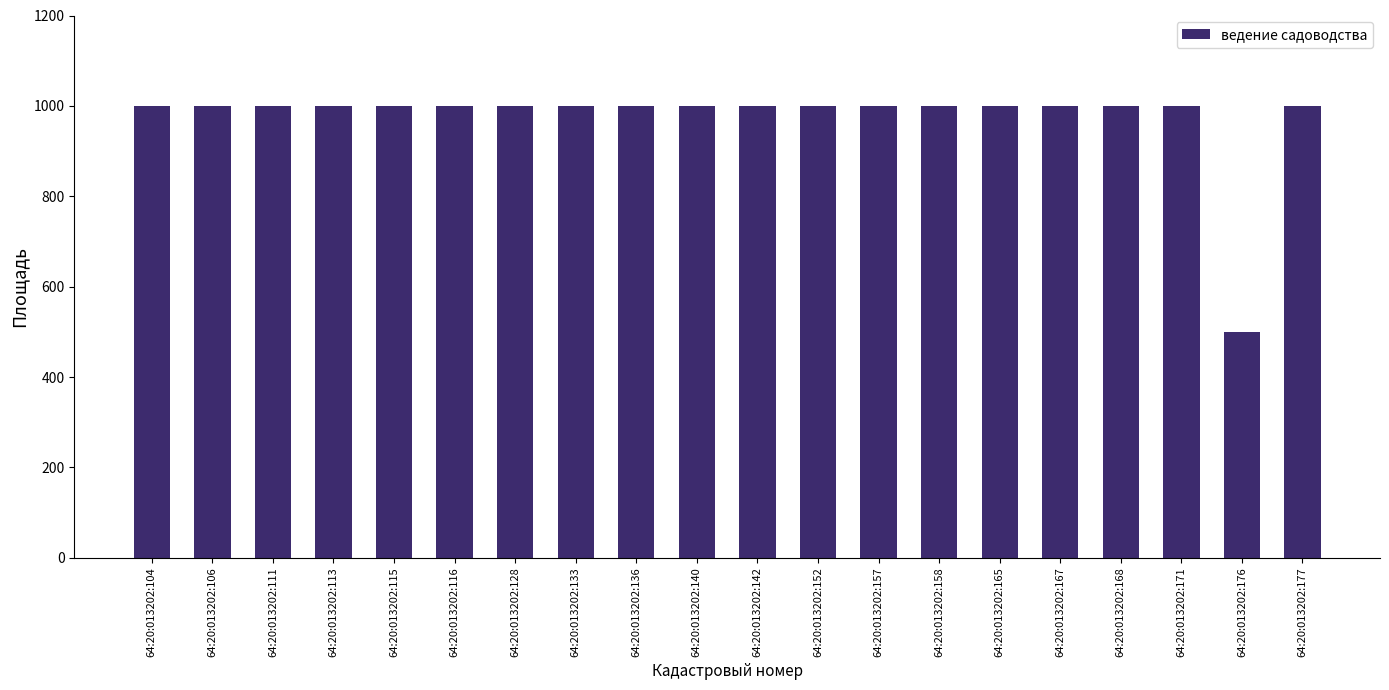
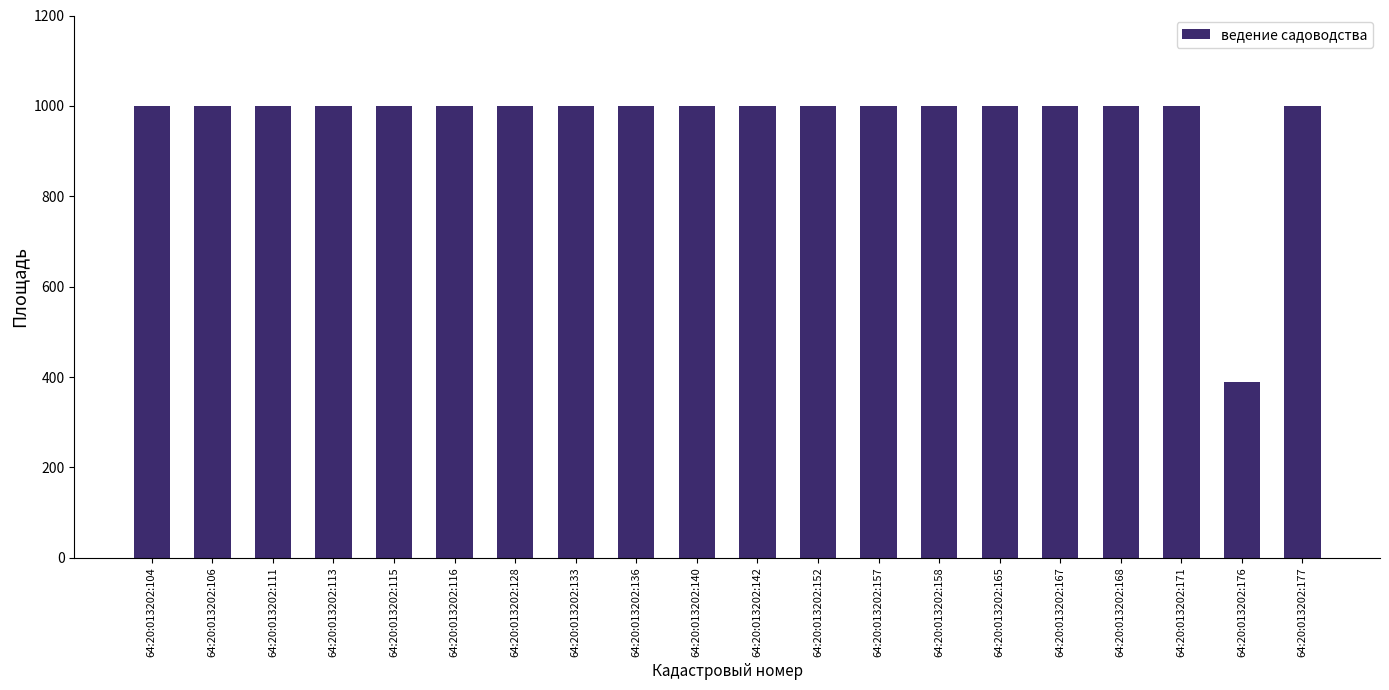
  {
    "64:20:013202:104": 1000,
    "64:20:013202:106": 1000,
    "64:20:013202:111": 1000,
    "64:20:013202:113": 1000,
    "64:20:013202:115": 1000,
    "64:20:013202:116": 1000,
    "64:20:013202:128": 1000,
    "64:20:013202:133": 1000,
    "64:20:013202:136": 1000,
    "64:20:013202:140": 1000,
    "64:20:013202:142": 1000,
    "64:20:013202:152": 1000,
    "64:20:013202:157": 1000,
    "64:20:013202:158": 1000,
    "64:20:013202:165": 1000,
    "64:20:013202:167": 1000,
    "64:20:013202:168": 1000,
    "64:20:013202:171": 1000,
-   "64:20:013202:176": 500,
+   "64:20:013202:176": 390,
    "64:20:013202:177": 1000
  }
